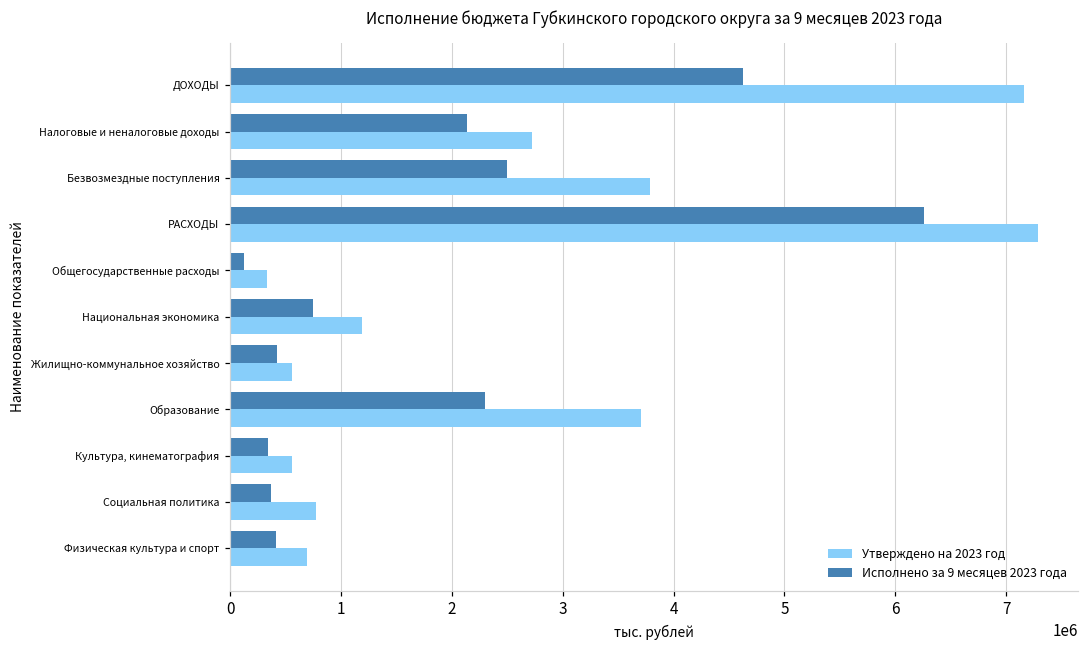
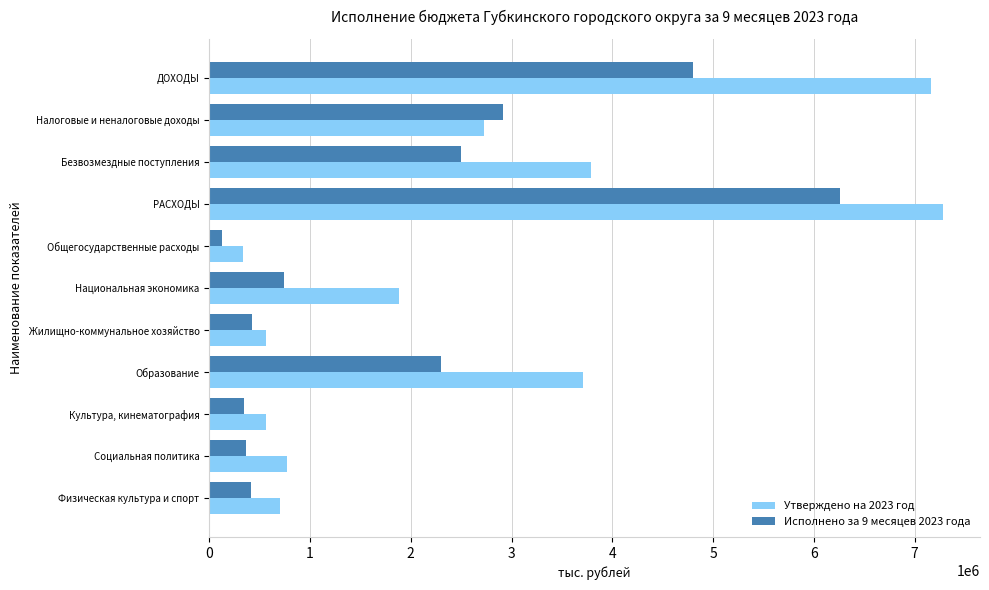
  {
    "Утверждено на 2023 год": {
      "ДОХОДЫ": 7160000,
      "Налоговые и неналоговые доходы": 2720000,
      "Безвозмездные поступления": 3790000,
      "РАСХОДЫ": 7290000,
      "Общегосударственные расходы": 330000,
-     "Национальная экономика": 1190000,
+     "Национальная экономика": 1880000,
      "Жилищно-коммунальное хозяйство": 560000,
      "Образование": 3700000,
      "Культура, кинематография": 560000,
      "Социальная политика": 770000,
      "Физическая культура и спорт": 700000
    },
    "Исполнено за 9 месяцев 2023 года": {
-     "ДОХОДЫ": 4630000,
-     "Налоговые и неналоговые доходы": 2140000,
+     "ДОХОДЫ": 4800000,
+     "Налоговые и неналоговые доходы": 2910000,
      "Безвозмездные поступления": 2490000,
      "РАСХОДЫ": 6260000,
      "Общегосударственные расходы": 120000,
      "Национальная экономика": 740000,
      "Жилищно-коммунальное хозяйство": 430000,
      "Образование": 2300000,
      "Культура, кинематография": 340000,
      "Социальная политика": 370000,
      "Физическая культура и спорт": 410000
    }
  }
